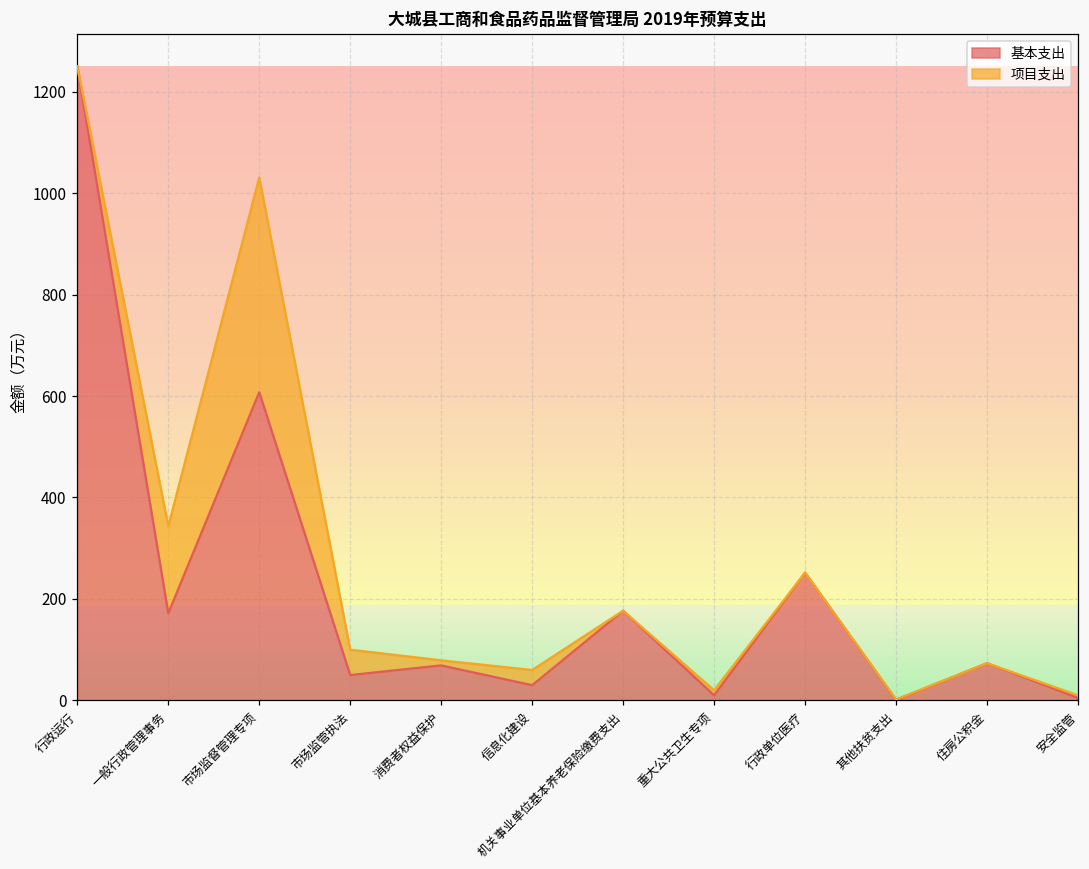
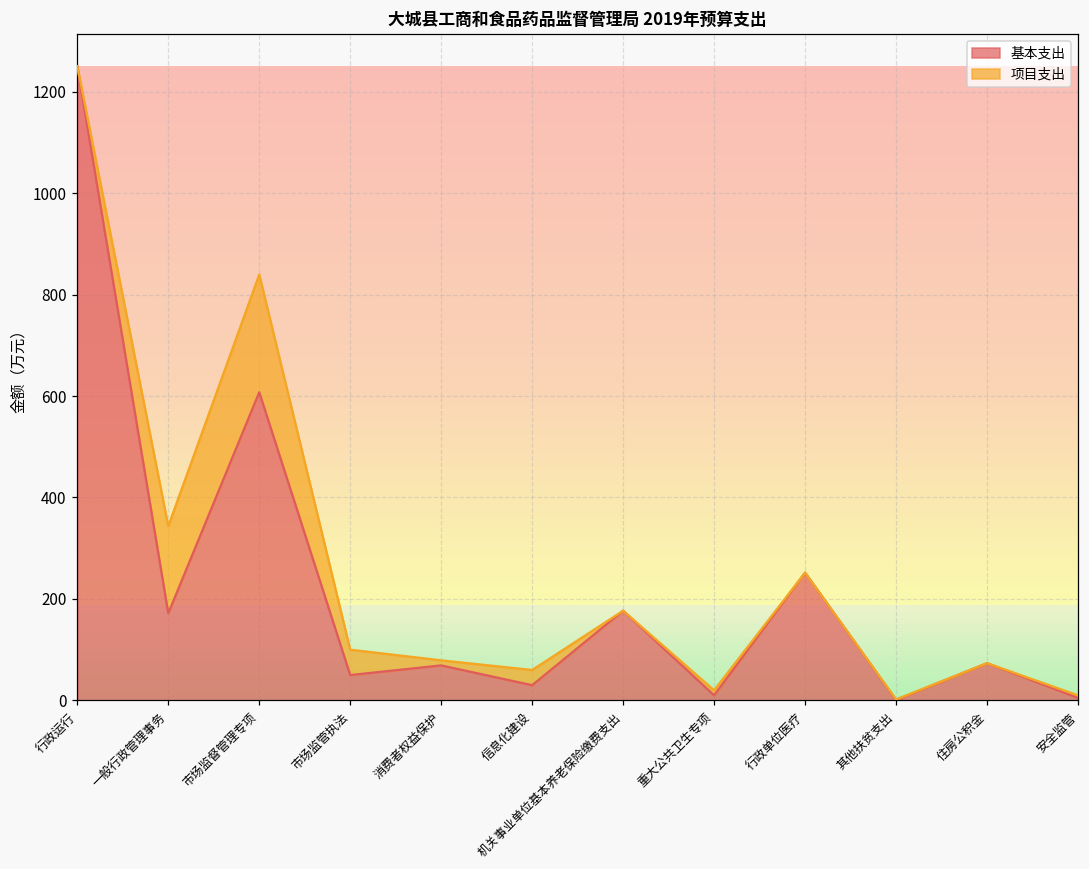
  {
    "基本支出": {
      "一般行政管理事务": 170,
      "市场监督管理专项": 610,
      "市场监管执法": 50,
      "消费者权益保护": 70,
      "信息化建设": 30,
      "重大公共卫生专项": 10
    },
    "项目支出": {
      "一般行政管理事务": 170,
-     "市场监督管理专项": 420,
+     "市场监督管理专项": 230,
      "市场监管执法": 50,
      "消费者权益保护": 10,
      "信息化建设": 30,
      "重大公共卫生专项": 10
    }
  }
